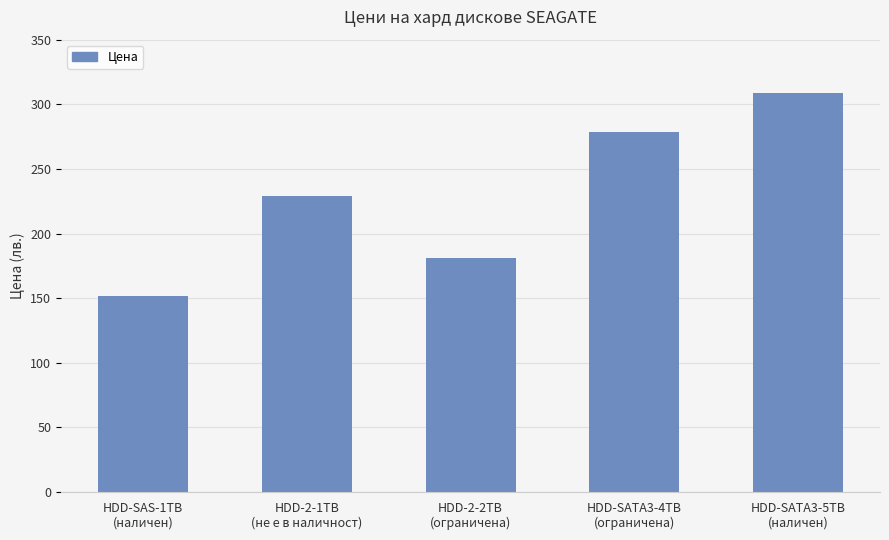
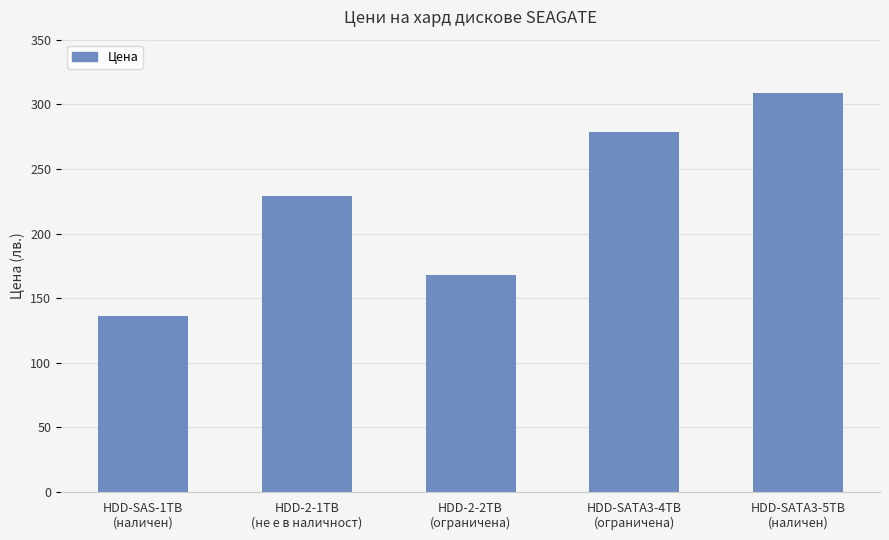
  {
-   "HDD-SAS-1TB (наличен)": 151,
+   "HDD-SAS-1TB (наличен)": 136,
    "HDD-2-1TB (не е в наличност)": 229,
-   "HDD-2-2TB (ограничена)": 181,
+   "HDD-2-2TB (ограничена)": 168,
    "HDD-SATA3-4TB (ограничена)": 279,
    "HDD-SATA3-5TB (наличен)": 309
  }
